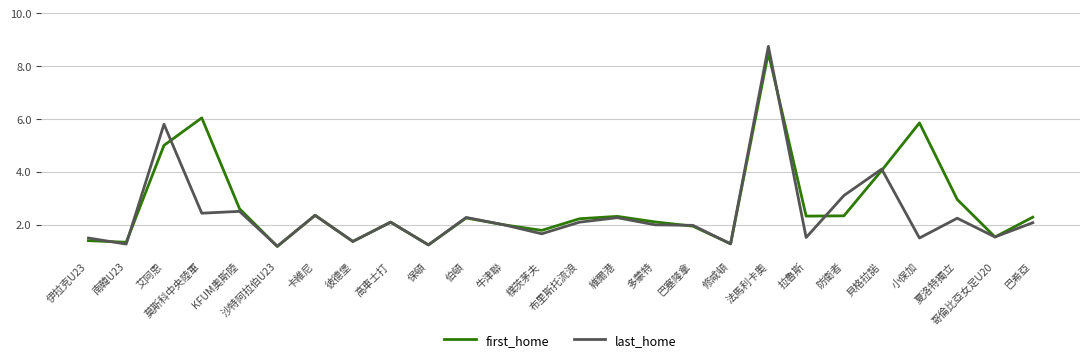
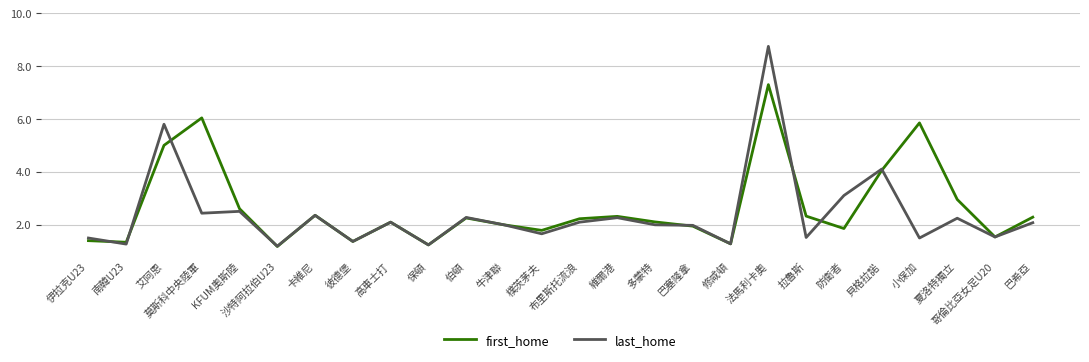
  {
    "first_home": {
      "伊拉克U23": 1.4,
      "艾阿恩": 5.0,
      "莫斯科中央陸軍": 6.0,
      "KFUM奧斯陸": 2.6,
      "樸茨茅夫": 1.8,
      "布里斯托流浪": 2.2,
      "多蒙特": 2.1,
-     "法馬利卡奧": 8.5,
+     "法馬利卡奧": 7.3,
      "拉魯斯": 2.3,
-     "防衛者": 2.3,
+     "防衛者": 1.9,
      "小保加": 5.9,
      "夏洛特獨立": 3.0,
      "巴希亞": 2.3
    },
    "last_home": {
      "伊拉克U23": 1.5,
      "艾阿恩": 5.8,
      "莫斯科中央陸軍": 2.4,
      "KFUM奧斯陸": 2.5,
      "樸茨茅夫": 1.7,
      "布里斯托流浪": 2.1,
      "多蒙特": 2.0,
      "法馬利卡奧": 8.8,
      "拉魯斯": 1.5,
      "防衛者": 3.1,
      "小保加": 1.5,
      "夏洛特獨立": 2.2,
      "巴希亞": 2.1
    }
  }
